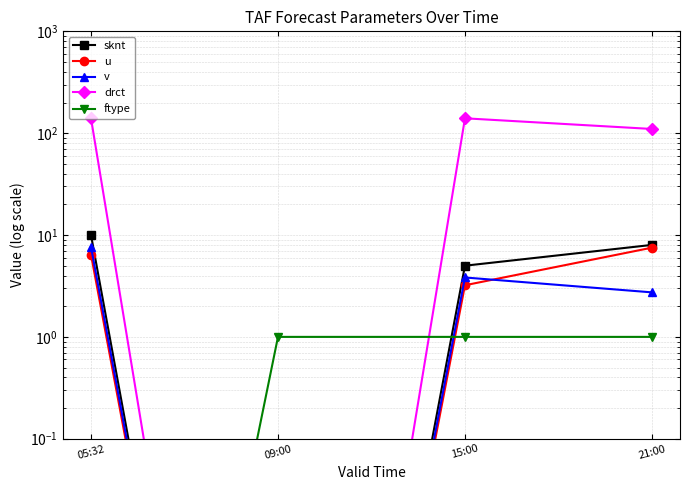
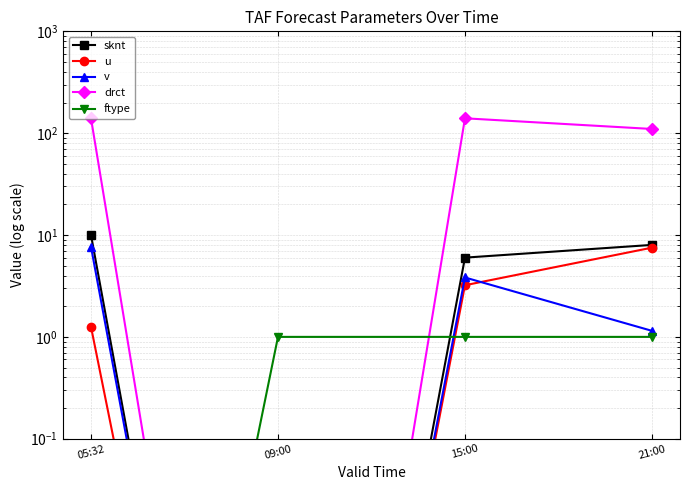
  {
    "sknt": {
      "05:32": 10,
-     "15:00": 5,
+     "15:00": 6,
      "21:00": 8
    },
    "u": {
-     "05:32": 6,
+     "05:32": 1.3,
      "15:00": 3.2,
      "21:00": 8
    },
    "v": {
      "05:32": 8,
      "15:00": 3.8,
-     "21:00": 2.7
+     "21:00": 1.1
    },
    "drct": {
      "15:00": 140,
      "21:00": 110
    },
    "ftype": {
      "09:00": 1.0,
      "15:00": 1.0,
      "21:00": 1.0
    }
  }
